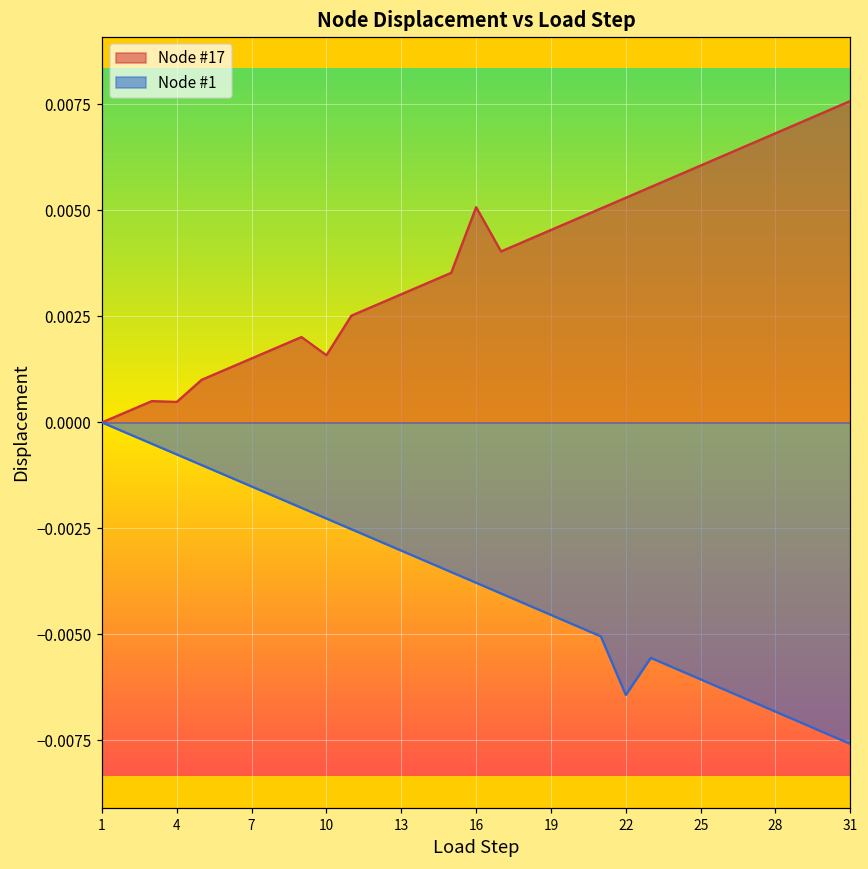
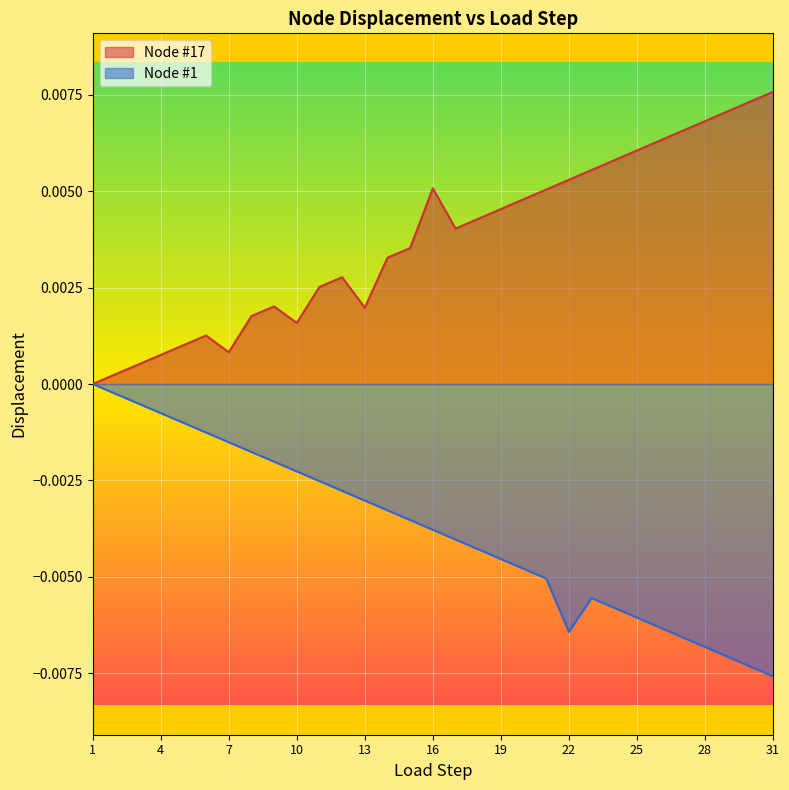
  {
    "Node #17": {
-     "4": 0.0005,
-     "7": 0.0015,
+     "4": 0.0008,
+     "7": 0.0008,
      "10": 0.0016,
-     "13": 0.0030,
+     "13": 0.0020,
      "16": 0.0051,
      "19": 0.0045,
      "22": 0.0053,
      "25": 0.0061,
      "28": 0.0068,
      "31": 0.0076
    }
  }
